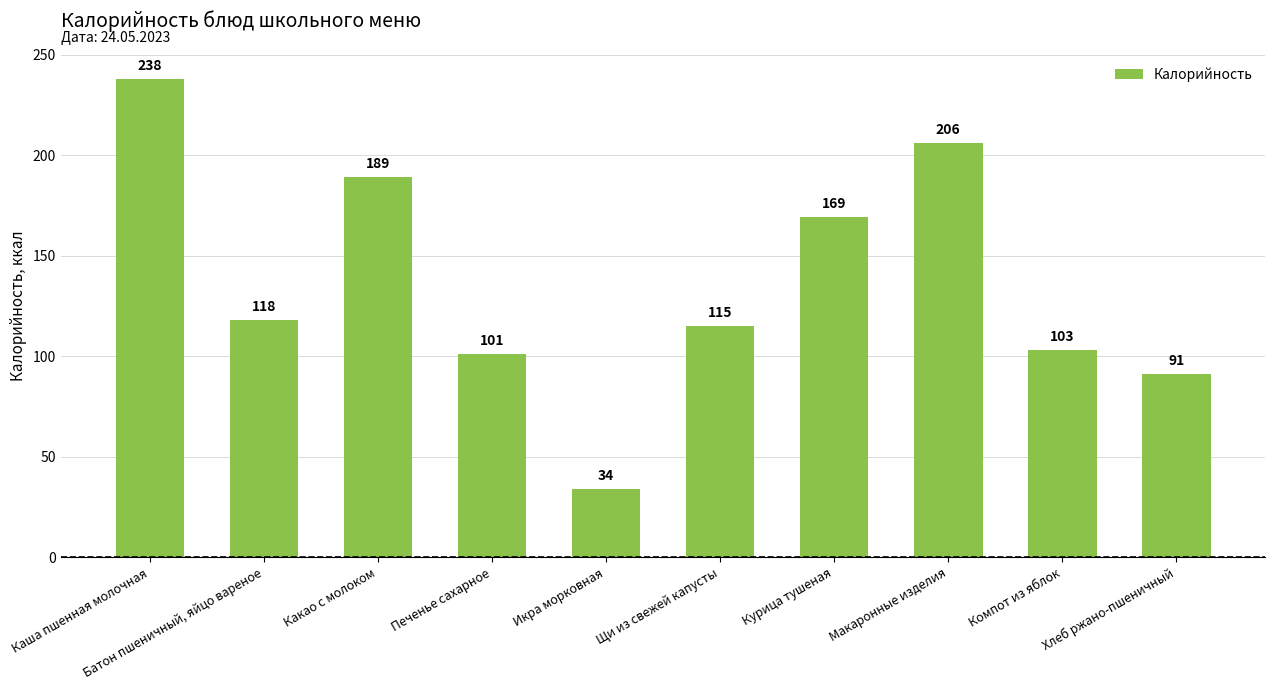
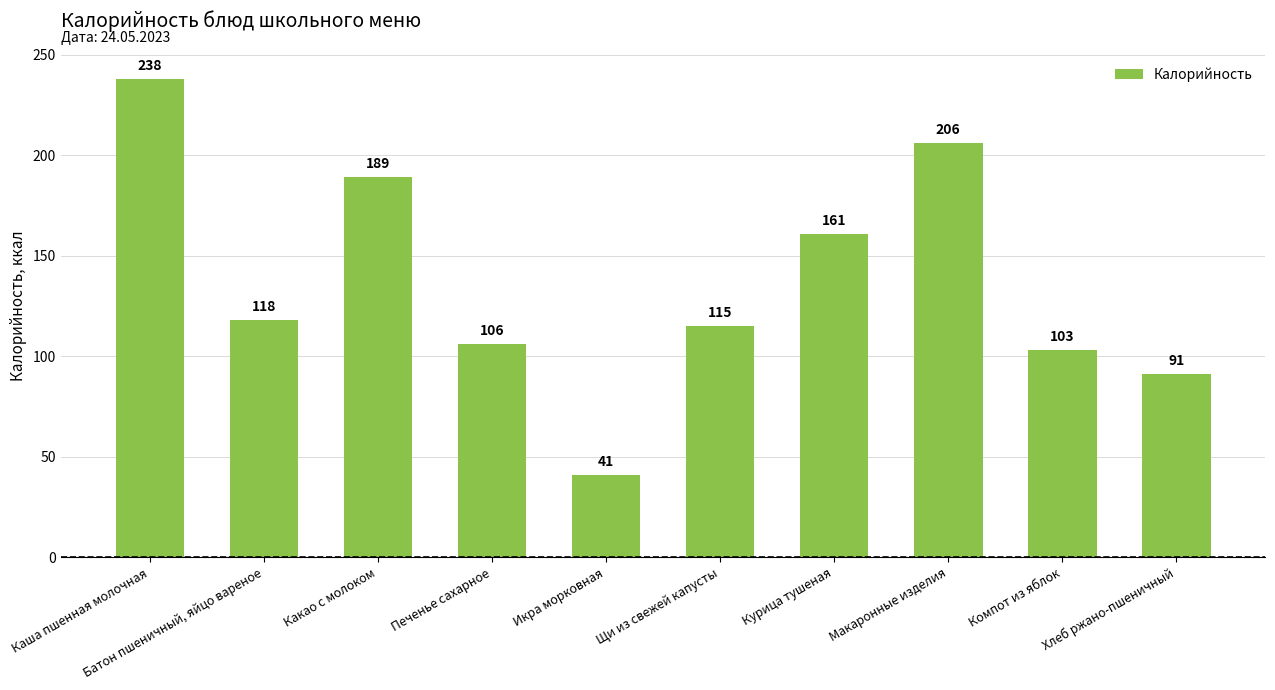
  {
    "Каша пшенная молочная": 238,
    "Батон пшеничный, яйцо вареное": 118,
    "Какао с молоком": 189,
-   "Печенье сахарное": 101,
-   "Икра морковная": 34,
+   "Печенье сахарное": 106,
+   "Икра морковная": 41,
    "Щи из свежей капусты": 115,
-   "Курица тушеная": 169,
+   "Курица тушеная": 161,
    "Макаронные изделия": 206,
    "Компот из яблок": 103,
    "Хлеб ржано-пшеничный": 91
  }
